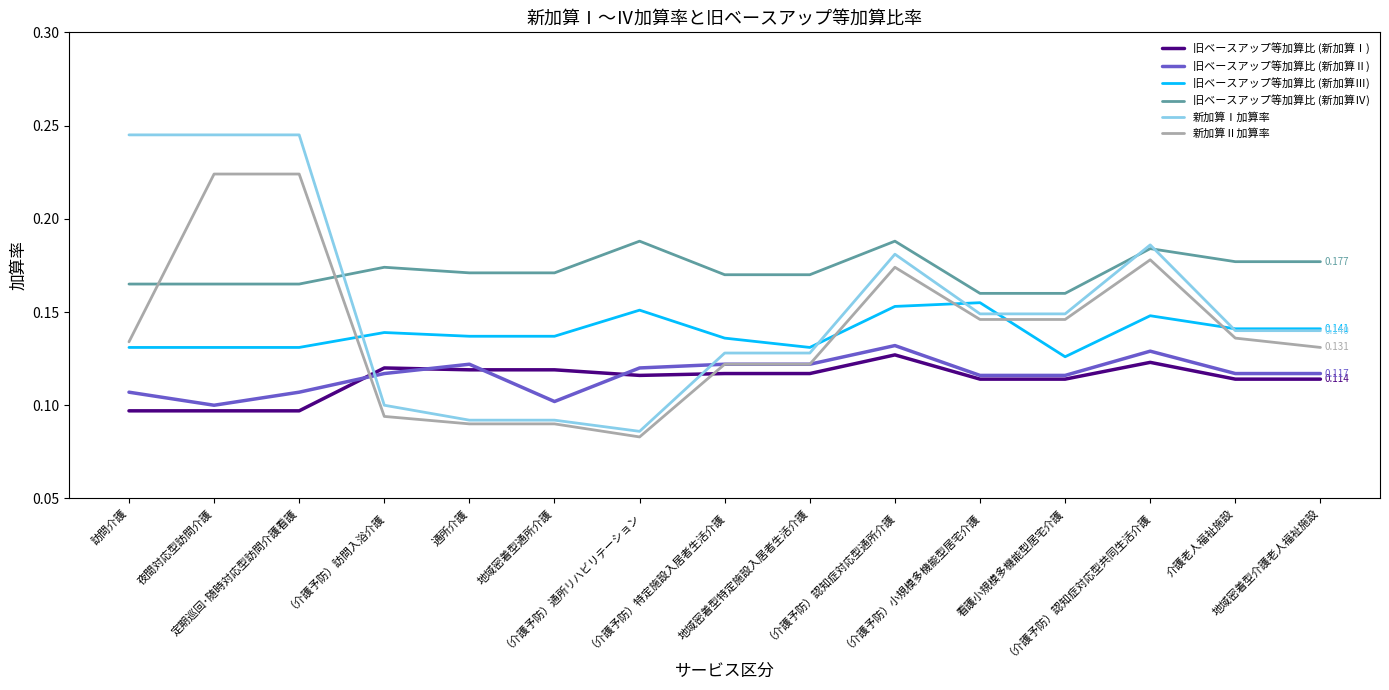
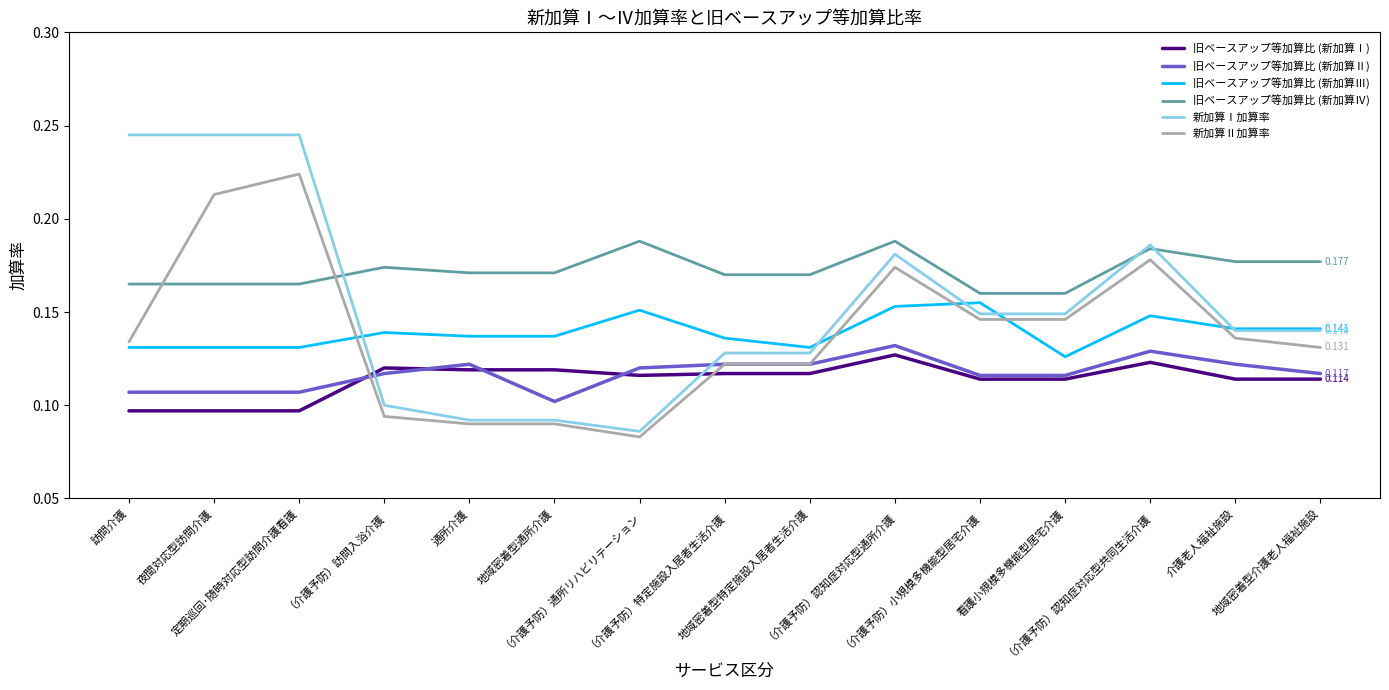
  {
    "旧ベースアップ等加算比 (新加算Ⅰ)": {
      "訪問介護": 0.097,
      "夜間対応型訪問介護": 0.097,
      "定期巡回･随時対応型訪問介護看護": 0.097,
      "（介護予防）訪問入浴介護": 0.120,
      "通所介護": 0.119,
      "地域密着型通所介護": 0.119,
      "（介護予防）通所リハビリテーション": 0.116,
      "（介護予防）特定施設入居者生活介護": 0.117,
      "地域密着型特定施設入居者生活介護": 0.117,
      "（介護予防）認知症対応型通所介護": 0.127,
      "（介護予防）小規模多機能型居宅介護": 0.114,
      "看護小規模多機能型居宅介護": 0.114,
      "（介護予防）認知症対応型共同生活介護": 0.123,
      "介護老人福祉施設": 0.114
    },
    "旧ベースアップ等加算比 (新加算Ⅱ)": {
      "訪問介護": 0.107,
-     "夜間対応型訪問介護": 0.100,
+     "夜間対応型訪問介護": 0.107,
      "定期巡回･随時対応型訪問介護看護": 0.107,
      "（介護予防）訪問入浴介護": 0.117,
      "通所介護": 0.122,
      "地域密着型通所介護": 0.102,
      "（介護予防）通所リハビリテーション": 0.120,
      "（介護予防）認知症対応型通所介護": 0.132,
      "（介護予防）小規模多機能型居宅介護": 0.116,
      "看護小規模多機能型居宅介護": 0.116,
      "（介護予防）認知症対応型共同生活介護": 0.129,
-     "介護老人福祉施設": 0.117
+     "介護老人福祉施設": 0.122
    },
    "旧ベースアップ等加算比 (新加算Ⅲ)": {
      "訪問介護": 0.131,
      "夜間対応型訪問介護": 0.131,
      "定期巡回･随時対応型訪問介護看護": 0.131,
      "（介護予防）訪問入浴介護": 0.139,
      "通所介護": 0.137,
      "地域密着型通所介護": 0.137,
      "（介護予防）通所リハビリテーション": 0.151,
      "（介護予防）特定施設入居者生活介護": 0.136,
      "地域密着型特定施設入居者生活介護": 0.131,
      "（介護予防）認知症対応型通所介護": 0.153,
      "（介護予防）小規模多機能型居宅介護": 0.155,
      "看護小規模多機能型居宅介護": 0.126,
      "（介護予防）認知症対応型共同生活介護": 0.148
    },
    "旧ベースアップ等加算比 (新加算Ⅳ)": {
      "地域密着型介護老人福祉施設": 0.177
    },
    "新加算Ⅰ加算率": {
      "訪問介護": 0.245,
      "夜間対応型訪問介護": 0.245,
      "定期巡回･随時対応型訪問介護看護": 0.245,
      "（介護予防）訪問入浴介護": 0.100,
      "通所介護": 0.092,
      "地域密着型通所介護": 0.092,
      "（介護予防）通所リハビリテーション": 0.086,
      "（介護予防）特定施設入居者生活介護": 0.128,
      "地域密着型特定施設入居者生活介護": 0.128,
      "（介護予防）認知症対応型通所介護": 0.181,
      "（介護予防）小規模多機能型居宅介護": 0.149,
      "看護小規模多機能型居宅介護": 0.149,
      "（介護予防）認知症対応型共同生活介護": 0.186
    },
    "新加算Ⅱ加算率": {
      "訪問介護": 0.134,
-     "夜間対応型訪問介護": 0.224,
+     "夜間対応型訪問介護": 0.213,
      "定期巡回･随時対応型訪問介護看護": 0.224,
      "（介護予防）訪問入浴介護": 0.094,
      "通所介護": 0.090,
      "地域密着型通所介護": 0.090,
      "（介護予防）通所リハビリテーション": 0.083,
      "（介護予防）認知症対応型通所介護": 0.174,
      "（介護予防）小規模多機能型居宅介護": 0.146,
      "看護小規模多機能型居宅介護": 0.146,
      "（介護予防）認知症対応型共同生活介護": 0.178,
      "介護老人福祉施設": 0.136
    }
  }
